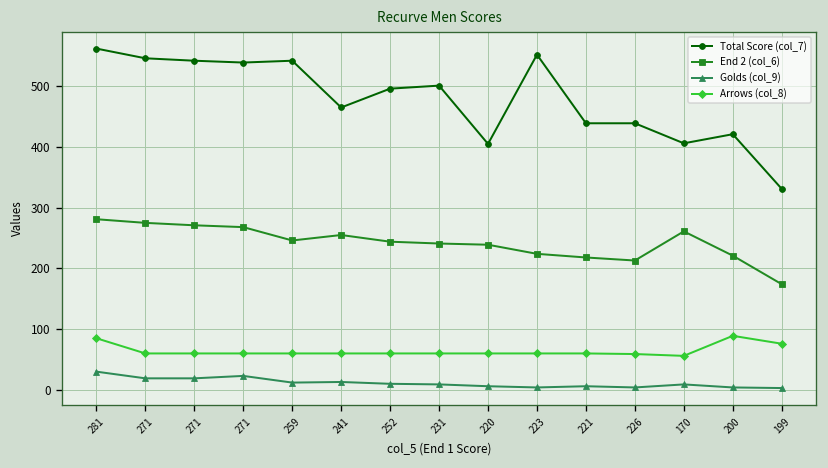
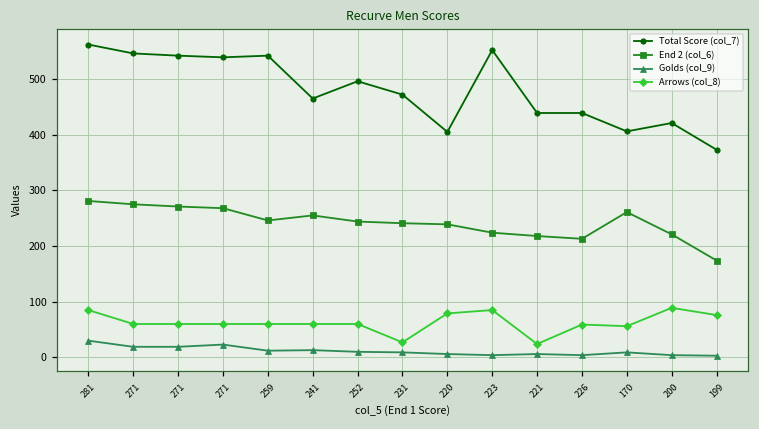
  {
    "Total Score (col_7)": {
      "281": 560,
      "259": 540,
      "241": 470,
      "252": 500,
-     "231": 500,
+     "231": 470,
      "220": 410,
      "223": 550,
      "221": 440,
      "226": 440,
      "170": 410,
      "200": 420,
-     "199": 330
+     "199": 370
    },
    "Arrows (col_8)": {
      "281": 90,
      "259": 60,
      "241": 60,
      "252": 60,
-     "231": 60,
-     "220": 60,
-     "223": 60,
-     "221": 60,
+     "231": 30,
+     "220": 80,
+     "223": 90,
+     "221": 20,
      "226": 60,
      "170": 60,
      "200": 90,
      "199": 80
    }
  }
